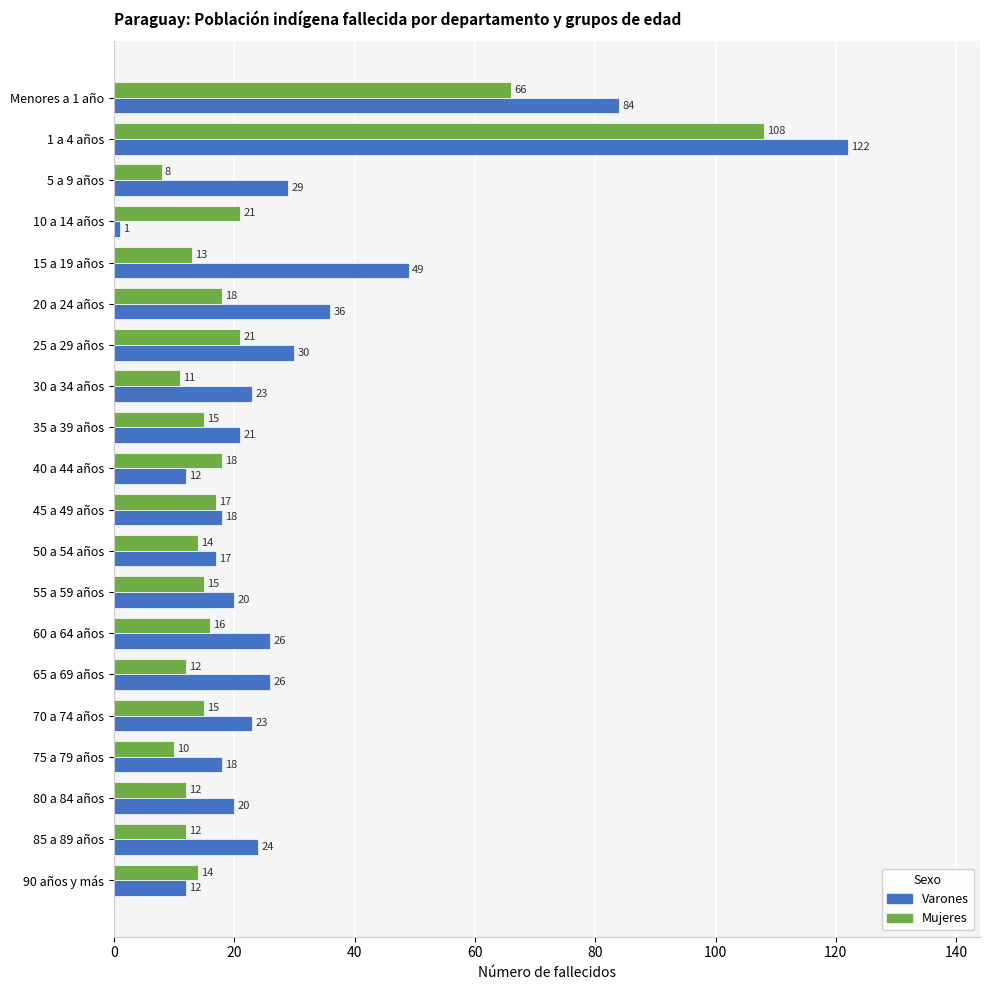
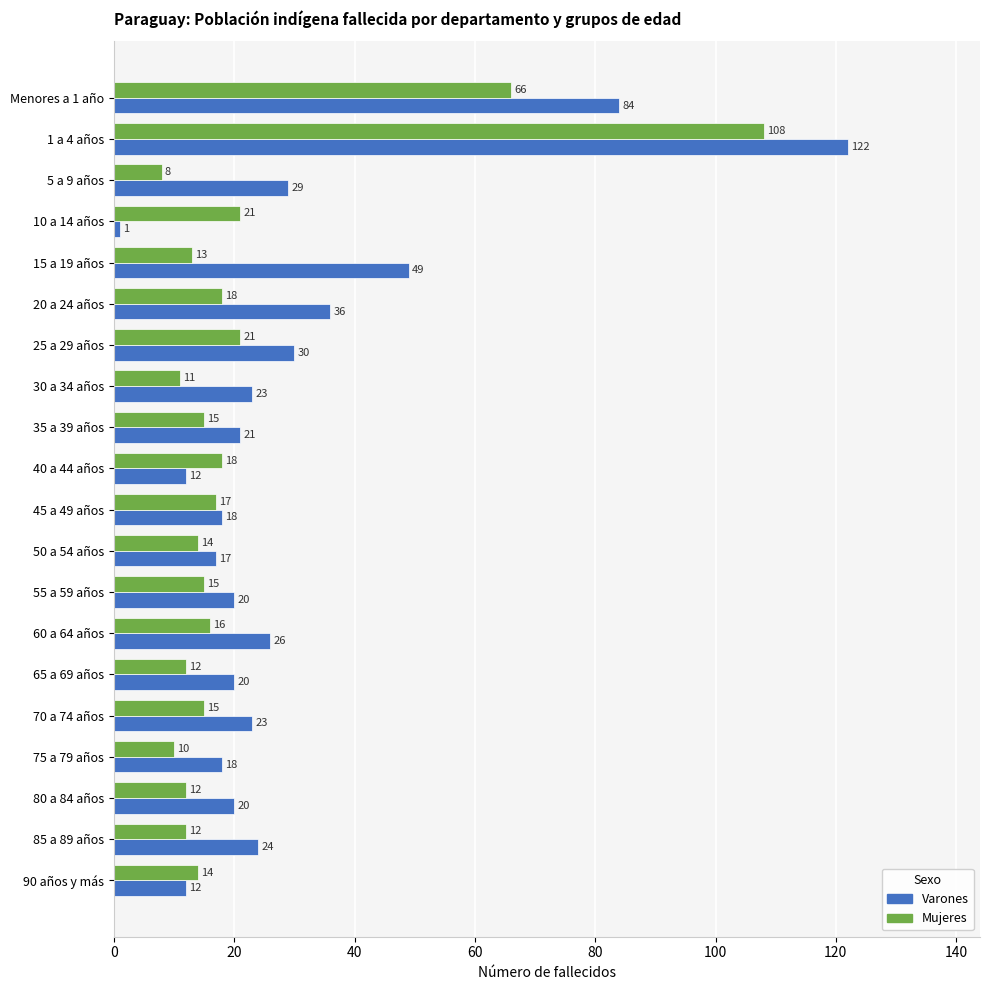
  {
    "Varones": {
      "Menores a 1 año": 84,
      "1 a 4 años": 122,
      "5 a 9 años": 29,
      "10 a 14 años": 1,
      "15 a 19 años": 49,
      "20 a 24 años": 36,
      "25 a 29 años": 30,
      "30 a 34 años": 23,
      "35 a 39 años": 21,
      "40 a 44 años": 12,
      "45 a 49 años": 18,
      "50 a 54 años": 17,
      "55 a 59 años": 20,
      "60 a 64 años": 26,
-     "65 a 69 años": 26,
+     "65 a 69 años": 20,
      "70 a 74 años": 23,
      "75 a 79 años": 18,
      "80 a 84 años": 20,
      "85 a 89 años": 24,
      "90 años y más": 12
    },
    "Mujeres": {
      "Menores a 1 año": 66,
      "1 a 4 años": 108,
      "5 a 9 años": 8,
      "10 a 14 años": 21,
      "15 a 19 años": 13,
      "20 a 24 años": 18,
      "25 a 29 años": 21,
      "30 a 34 años": 11,
      "35 a 39 años": 15,
      "40 a 44 años": 18,
      "45 a 49 años": 17,
      "50 a 54 años": 14,
      "55 a 59 años": 15,
      "60 a 64 años": 16,
      "65 a 69 años": 12,
      "70 a 74 años": 15,
      "75 a 79 años": 10,
      "80 a 84 años": 12,
      "85 a 89 años": 12,
      "90 años y más": 14
    }
  }
